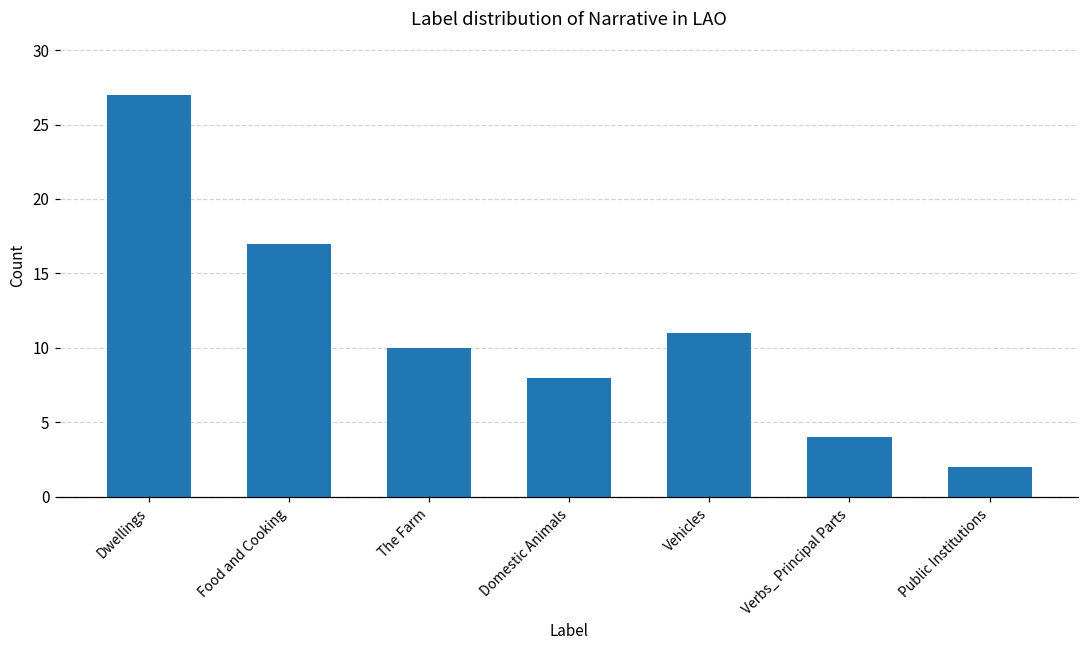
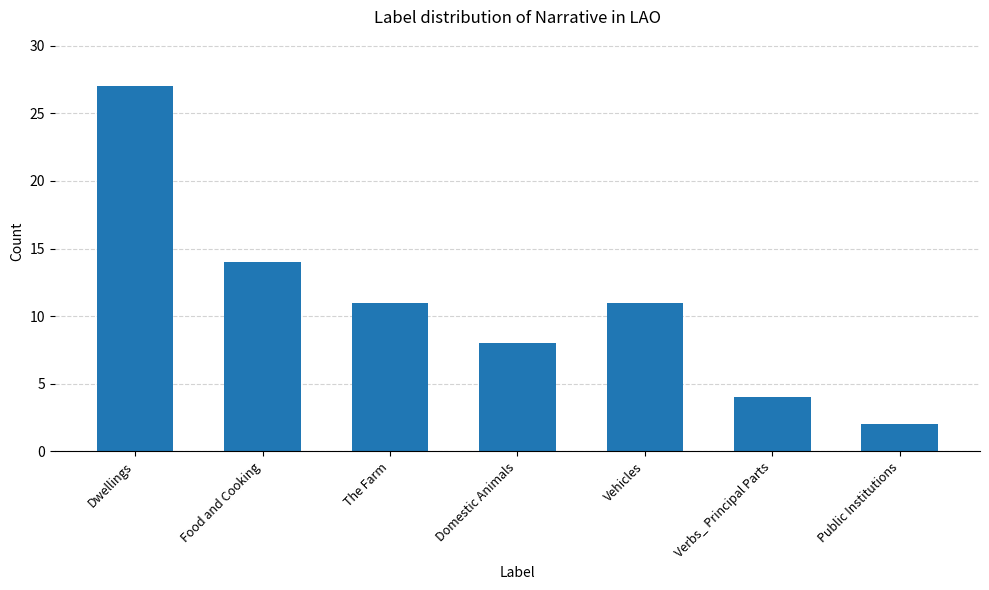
  {
    "Dwellings": 27,
-   "Food and Cooking": 17,
-   "The Farm": 10,
+   "Food and Cooking": 14,
+   "The Farm": 11,
    "Domestic Animals": 8,
    "Vehicles": 11,
    "Verbs_ Principal Parts": 4,
    "Public Institutions": 2
  }
